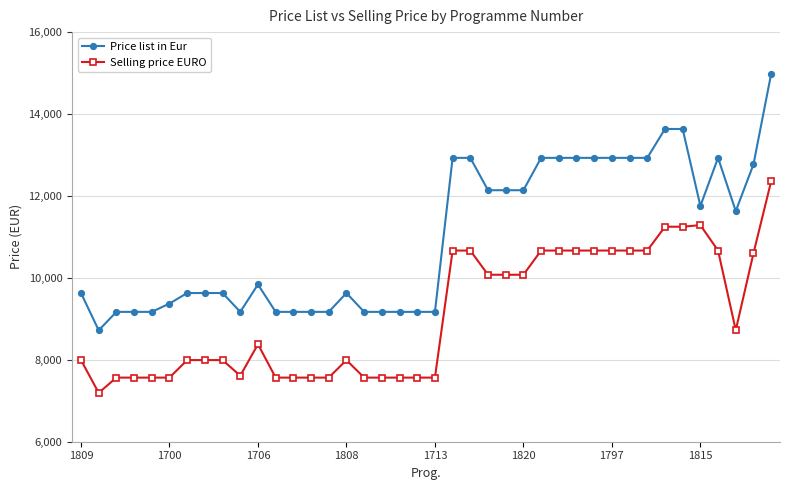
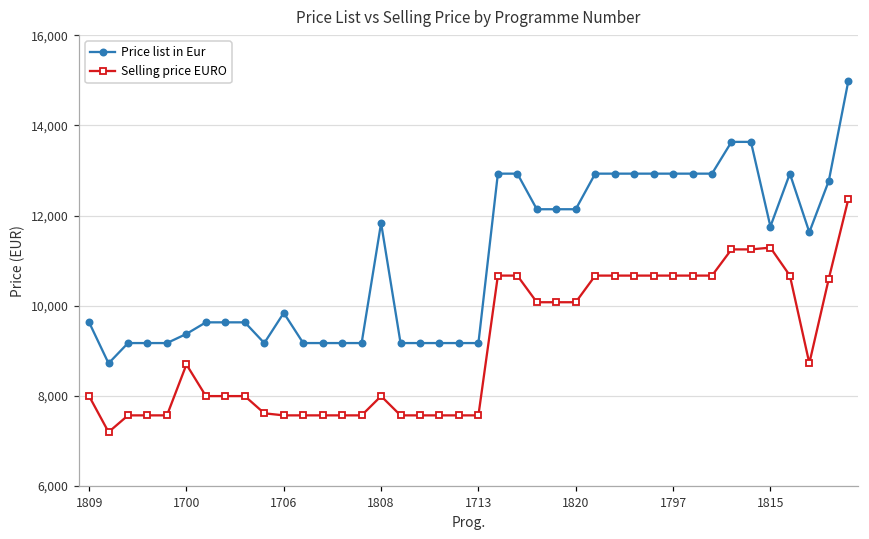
  {
    "Price list in Eur": {
      "1809": "9,600",
      "1700": "9,400",
      "1706": "9,800",
-     "1808": "9,600",
+     "1808": "11,800",
      "1713": "9,200",
      "1820": "12,100",
      "1797": "12,900",
      "1815": "11,800"
    },
    "Selling price EURO": {
      "1809": "8,000",
-     "1700": "7,600",
-     "1706": "8,400",
+     "1700": "8,700",
+     "1706": "7,600",
      "1808": "8,000",
      "1713": "7,600",
      "1820": "10,100",
      "1797": "10,700",
      "1815": "11,300"
    }
  }
